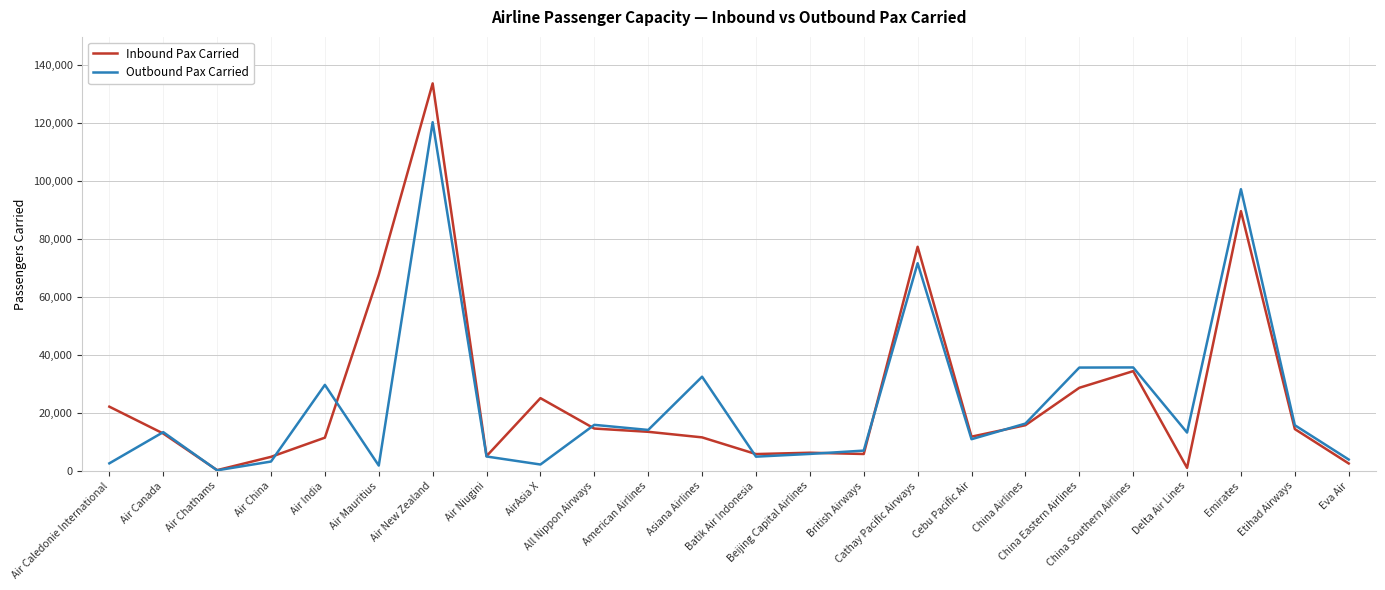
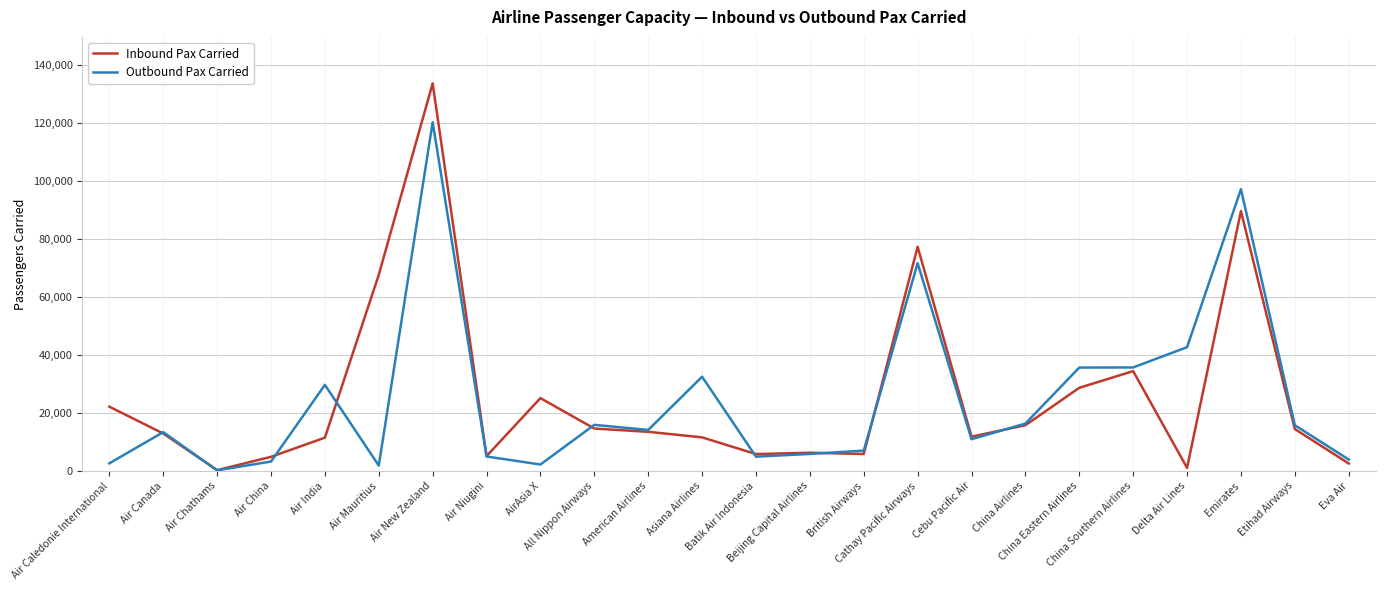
  {
    "Inbound Pax Carried": {
      "Air Caledonie International": "22,000",
      "Air China": "5,000",
      "Air India": "11,000",
      "Air Mauritius": "68,000",
      "Air New Zealand": "134,000",
      "AirAsia X": "25,000",
      "All Nippon Airways": "15,000",
      "Asiana Airlines": "12,000",
      "Batik Air Indonesia": "6,000",
      "British Airways": "6,000",
      "Cathay Pacific Airways": "77,000",
      "China Eastern Airlines": "29,000",
      "China Southern Airlines": "34,000",
      "Delta Air Lines": "1,000",
      "Emirates": "90,000",
      "Etihad Airways": "14,000",
      "Eva Air": "3,000"
    },
    "Outbound Pax Carried": {
      "Air Caledonie International": "3,000",
      "Air China": "3,000",
      "Air India": "30,000",
      "Air Mauritius": "2,000",
      "Air New Zealand": "120,000",
      "AirAsia X": "2,000",
      "All Nippon Airways": "16,000",
      "Asiana Airlines": "32,000",
      "Batik Air Indonesia": "5,000",
      "British Airways": "7,000",
      "Cathay Pacific Airways": "72,000",
      "China Eastern Airlines": "36,000",
      "China Southern Airlines": "36,000",
-     "Delta Air Lines": "13,000",
+     "Delta Air Lines": "43,000",
      "Emirates": "97,000",
      "Etihad Airways": "16,000",
      "Eva Air": "4,000"
    }
  }
